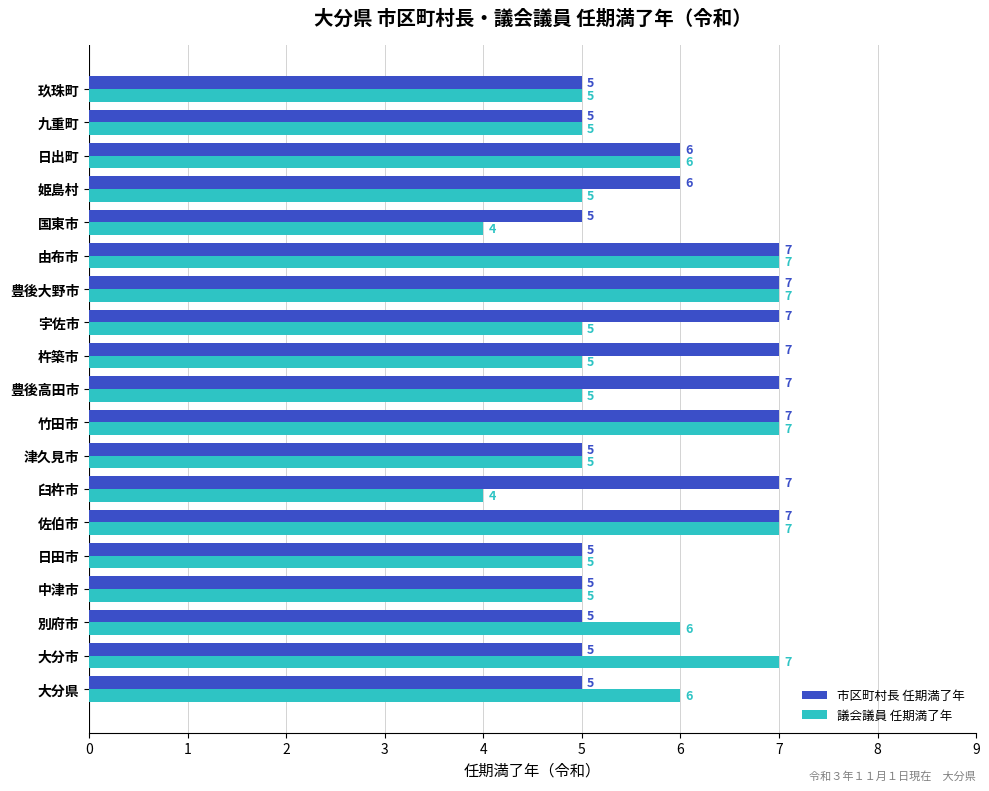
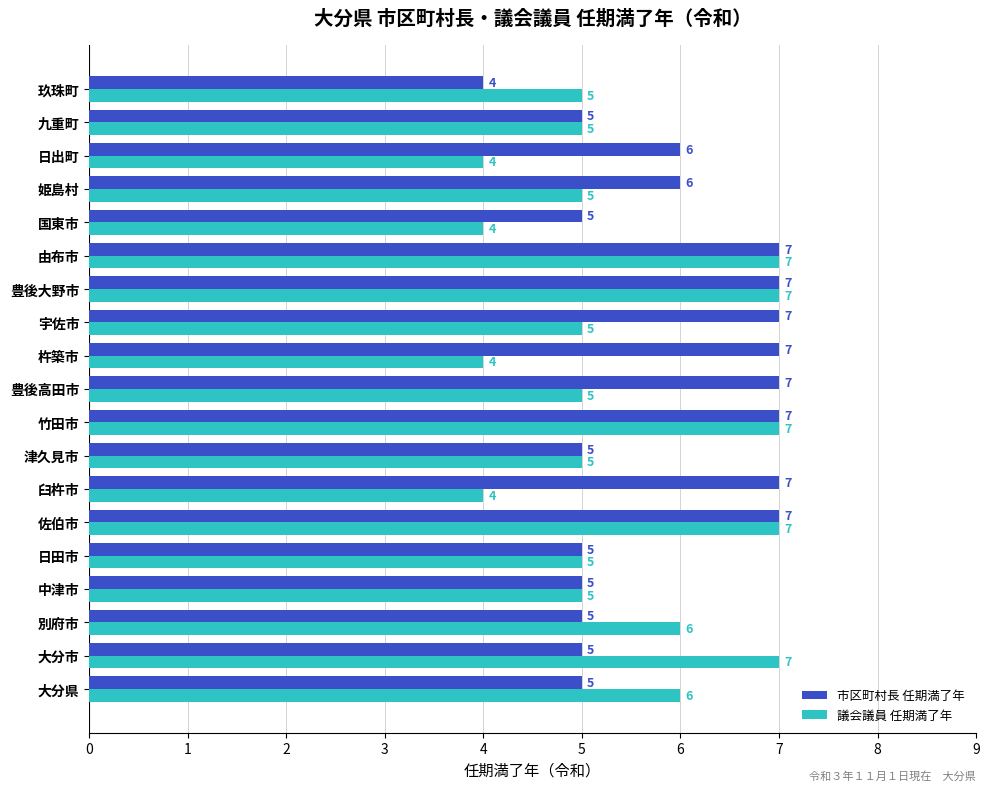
  {
    "市区町村長 任期満了年": {
-     "玖珠町": 5,
+     "玖珠町": 4,
      "九重町": 5,
      "日出町": 6,
      "姫島村": 6,
      "国東市": 5,
      "由布市": 7,
      "豊後大野市": 7,
      "宇佐市": 7,
      "杵築市": 7,
      "豊後高田市": 7,
      "竹田市": 7,
      "津久見市": 5,
      "臼杵市": 7,
      "佐伯市": 7,
      "日田市": 5,
      "中津市": 5,
      "別府市": 5,
      "大分市": 5,
      "大分県": 5
    },
    "議会議員 任期満了年": {
      "玖珠町": 5,
      "九重町": 5,
-     "日出町": 6,
+     "日出町": 4,
      "姫島村": 5,
      "国東市": 4,
      "由布市": 7,
      "豊後大野市": 7,
      "宇佐市": 5,
-     "杵築市": 5,
+     "杵築市": 4,
      "豊後高田市": 5,
      "竹田市": 7,
      "津久見市": 5,
      "臼杵市": 4,
      "佐伯市": 7,
      "日田市": 5,
      "中津市": 5,
      "別府市": 6,
      "大分市": 7,
      "大分県": 6
    }
  }
